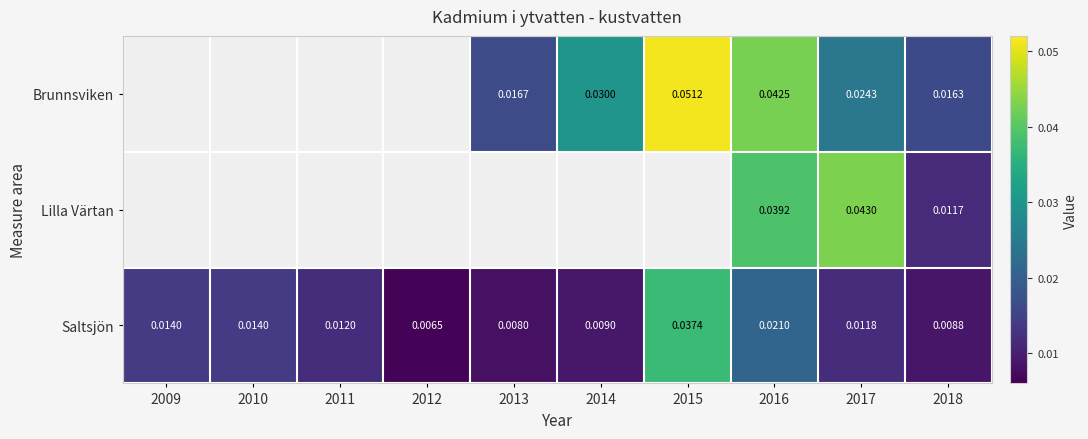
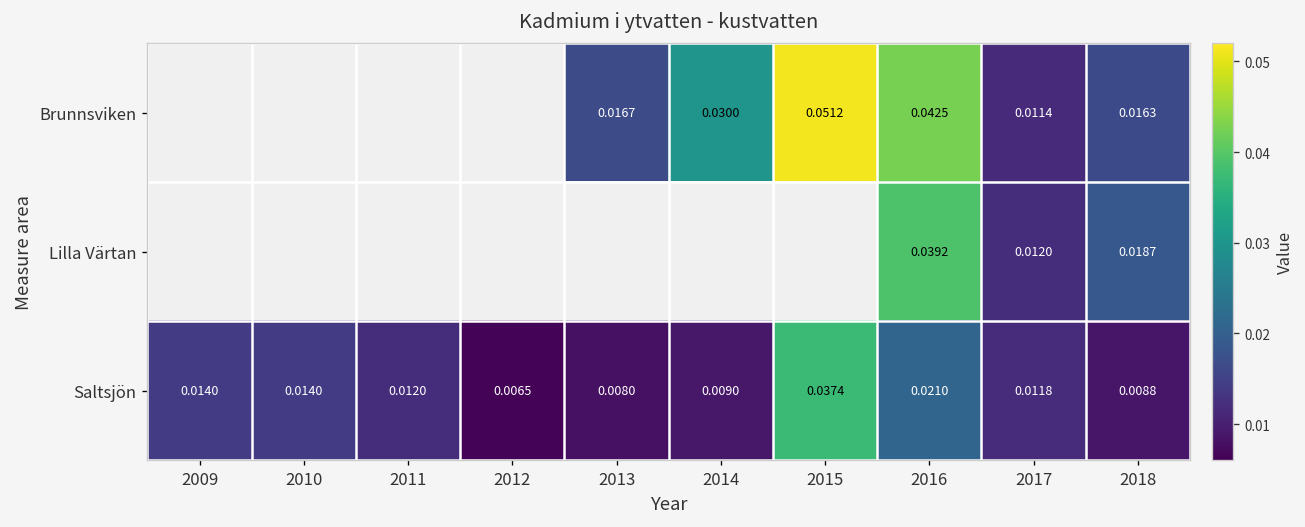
  {
    "Brunnsviken": {
      "2013": 0.0167,
      "2014": 0.0300,
      "2015": 0.0512,
      "2016": 0.0425,
-     "2017": 0.0243,
+     "2017": 0.0114,
      "2018": 0.0163
    },
    "Lilla Värtan": {
      "2016": 0.0392,
-     "2017": 0.0430,
-     "2018": 0.0117
+     "2017": 0.0120,
+     "2018": 0.0187
    },
    "Saltsjön": {
      "2009": 0.0140,
      "2010": 0.0140,
      "2011": 0.0120,
      "2012": 0.0065,
      "2013": 0.0080,
      "2014": 0.0090,
      "2015": 0.0374,
      "2016": 0.0210,
      "2017": 0.0118,
      "2018": 0.0088
    }
  }
